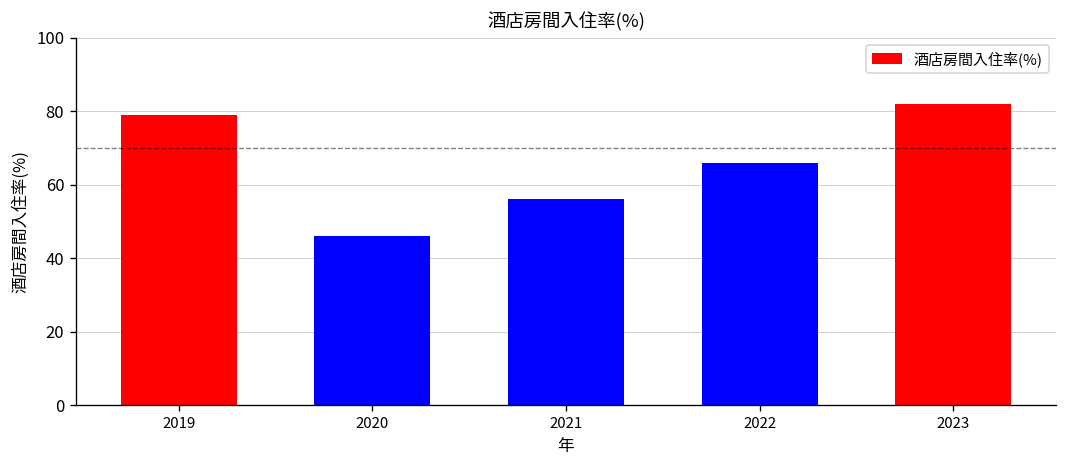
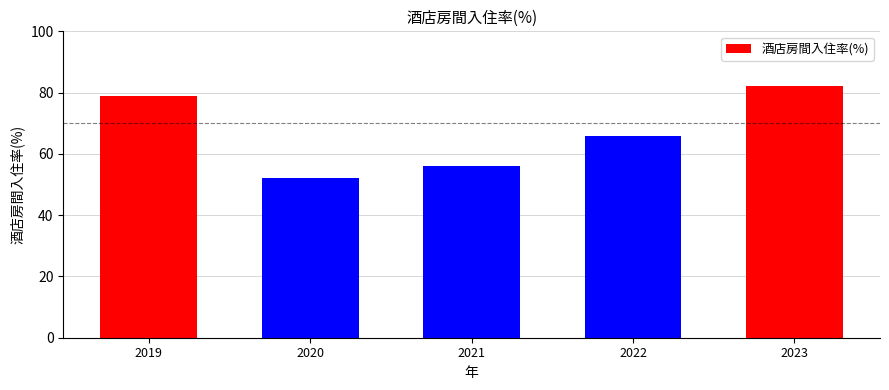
  {
    "2019": 79,
-   "2020": 46,
+   "2020": 52,
    "2021": 56,
    "2022": 66,
    "2023": 82
  }
